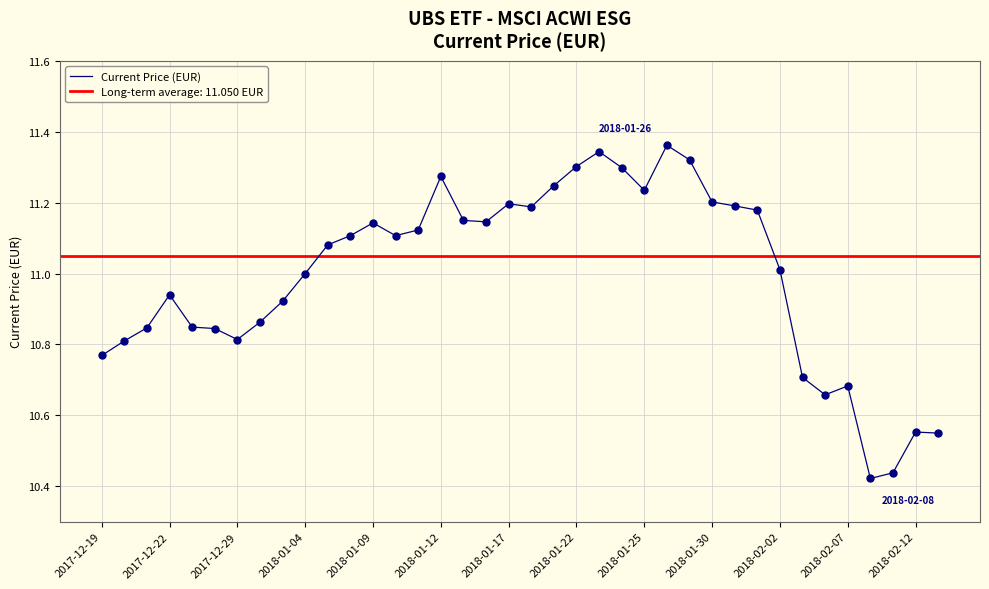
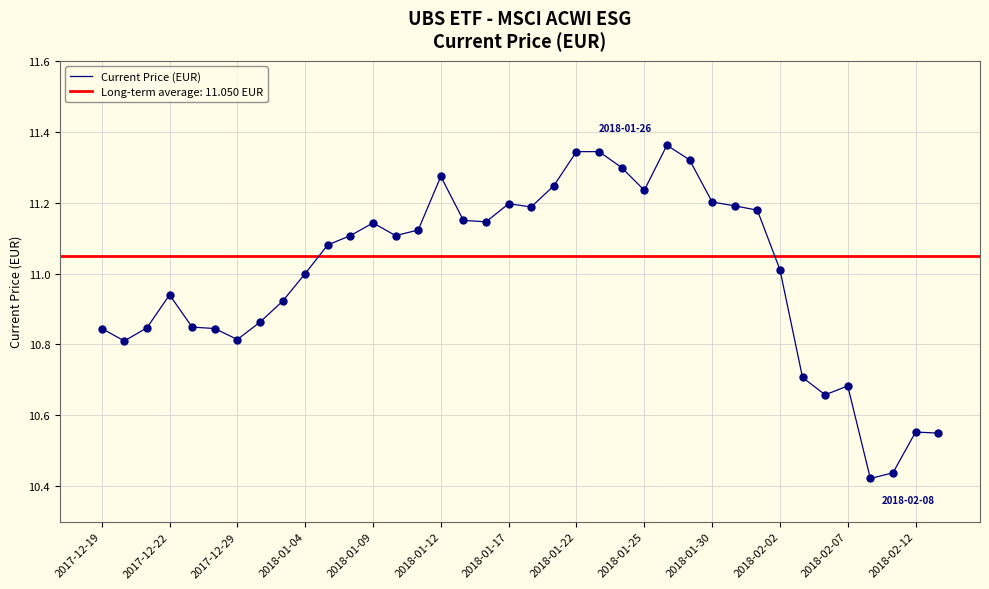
  {
-   "2017-12-19": 10.77,
+   "2017-12-19": 10.85,
    "2017-12-22": 10.94,
    "2017-12-29": 10.81,
    "2018-01-04": 11.00,
    "2018-01-09": 11.14,
    "2018-01-12": 11.27,
    "2018-01-17": 11.20,
-   "2018-01-22": 11.30,
+   "2018-01-22": 11.34,
    "2018-01-25": 11.24,
    "2018-01-30": 11.20,
    "2018-02-02": 11.01,
    "2018-02-07": 10.68,
    "2018-02-12": 10.55
  }
